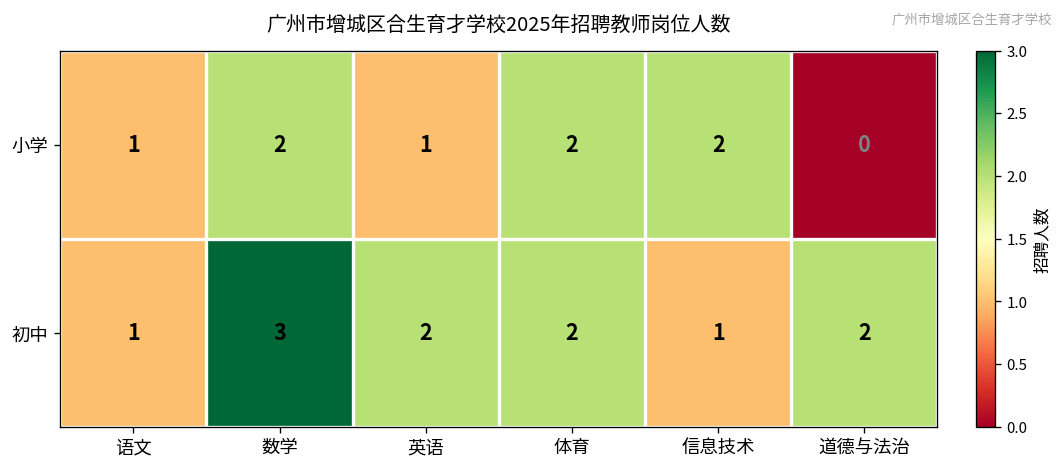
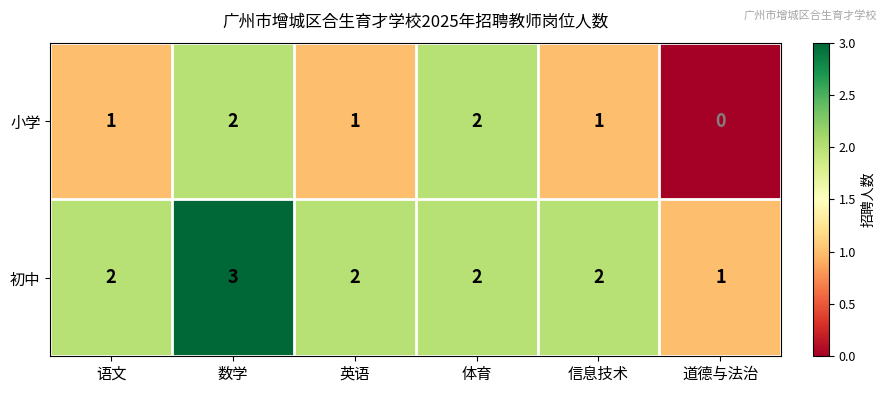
  {
    "小学": {
      "语文": 1,
      "数学": 2,
      "英语": 1,
      "体育": 2,
-     "信息技术": 2,
+     "信息技术": 1,
      "道德与法治": 0
    },
    "初中": {
-     "语文": 1,
+     "语文": 2,
      "数学": 3,
      "英语": 2,
      "体育": 2,
-     "信息技术": 1,
-     "道德与法治": 2
+     "信息技术": 2,
+     "道德与法治": 1
    }
  }
